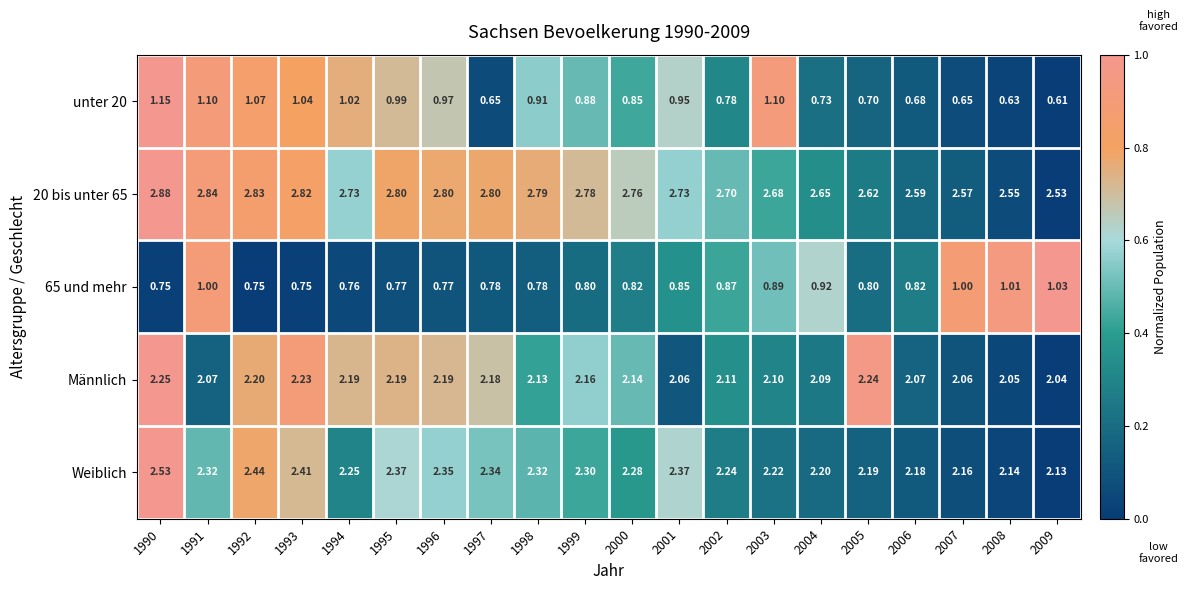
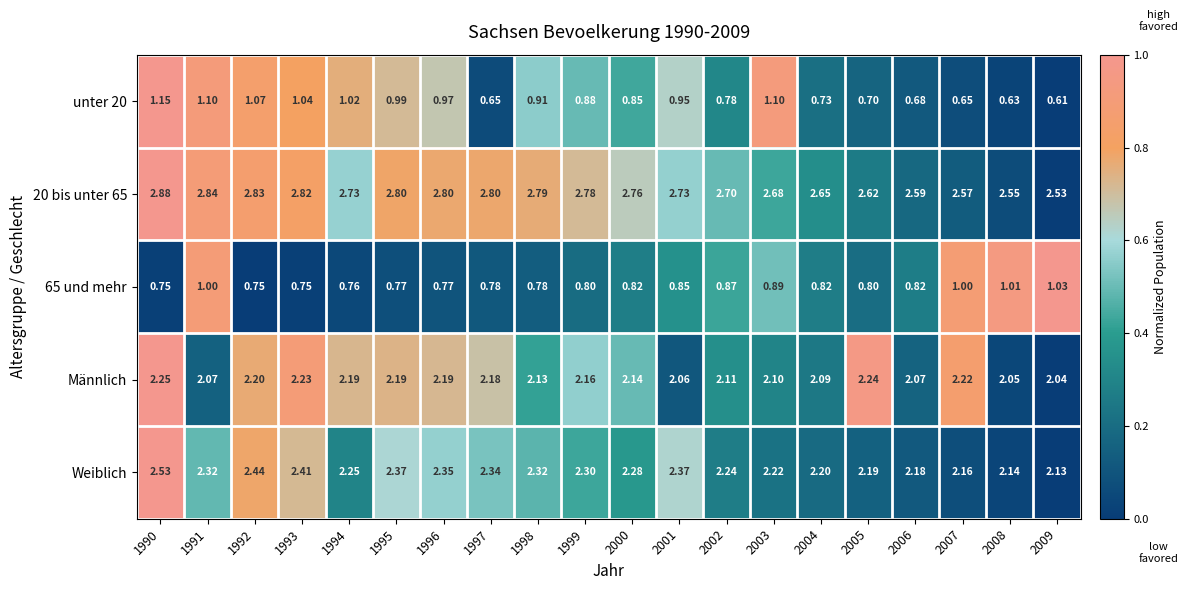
  {
    "unter 20": {
      "1990": 1.15,
      "1991": 1.10,
      "1992": 1.07,
      "1993": 1.04,
      "1994": 1.02,
      "1995": 0.99,
      "1996": 0.97,
      "1997": 0.65,
      "1998": 0.91,
      "1999": 0.88,
      "2000": 0.85,
      "2001": 0.95,
      "2002": 0.78,
      "2003": 1.10,
      "2004": 0.73,
      "2005": 0.70,
      "2006": 0.68,
      "2007": 0.65,
      "2008": 0.63,
      "2009": 0.61
    },
    "20 bis unter 65": {
      "1990": 2.88,
      "1991": 2.84,
      "1992": 2.83,
      "1993": 2.82,
      "1994": 2.73,
      "1995": 2.80,
      "1996": 2.80,
      "1997": 2.80,
      "1998": 2.79,
      "1999": 2.78,
      "2000": 2.76,
      "2001": 2.73,
      "2002": 2.70,
      "2003": 2.68,
      "2004": 2.65,
      "2005": 2.62,
      "2006": 2.59,
      "2007": 2.57,
      "2008": 2.55,
      "2009": 2.53
    },
    "65 und mehr": {
      "1990": 0.75,
      "1991": 1.00,
      "1992": 0.75,
      "1993": 0.75,
      "1994": 0.76,
      "1995": 0.77,
      "1996": 0.77,
      "1997": 0.78,
      "1998": 0.78,
      "1999": 0.80,
      "2000": 0.82,
      "2001": 0.85,
      "2002": 0.87,
      "2003": 0.89,
-     "2004": 0.92,
+     "2004": 0.82,
      "2005": 0.80,
      "2006": 0.82,
      "2007": 1.00,
      "2008": 1.01,
      "2009": 1.03
    },
    "Männlich": {
      "1990": 2.25,
      "1991": 2.07,
      "1992": 2.20,
      "1993": 2.23,
      "1994": 2.19,
      "1995": 2.19,
      "1996": 2.19,
      "1997": 2.18,
      "1998": 2.13,
      "1999": 2.16,
      "2000": 2.14,
      "2001": 2.06,
      "2002": 2.11,
      "2003": 2.10,
      "2004": 2.09,
      "2005": 2.24,
      "2006": 2.07,
-     "2007": 2.06,
+     "2007": 2.22,
      "2008": 2.05,
      "2009": 2.04
    },
    "Weiblich": {
      "1990": 2.53,
      "1991": 2.32,
      "1992": 2.44,
      "1993": 2.41,
      "1994": 2.25,
      "1995": 2.37,
      "1996": 2.35,
      "1997": 2.34,
      "1998": 2.32,
      "1999": 2.30,
      "2000": 2.28,
      "2001": 2.37,
      "2002": 2.24,
      "2003": 2.22,
      "2004": 2.20,
      "2005": 2.19,
      "2006": 2.18,
      "2007": 2.16,
      "2008": 2.14,
      "2009": 2.13
    }
  }
